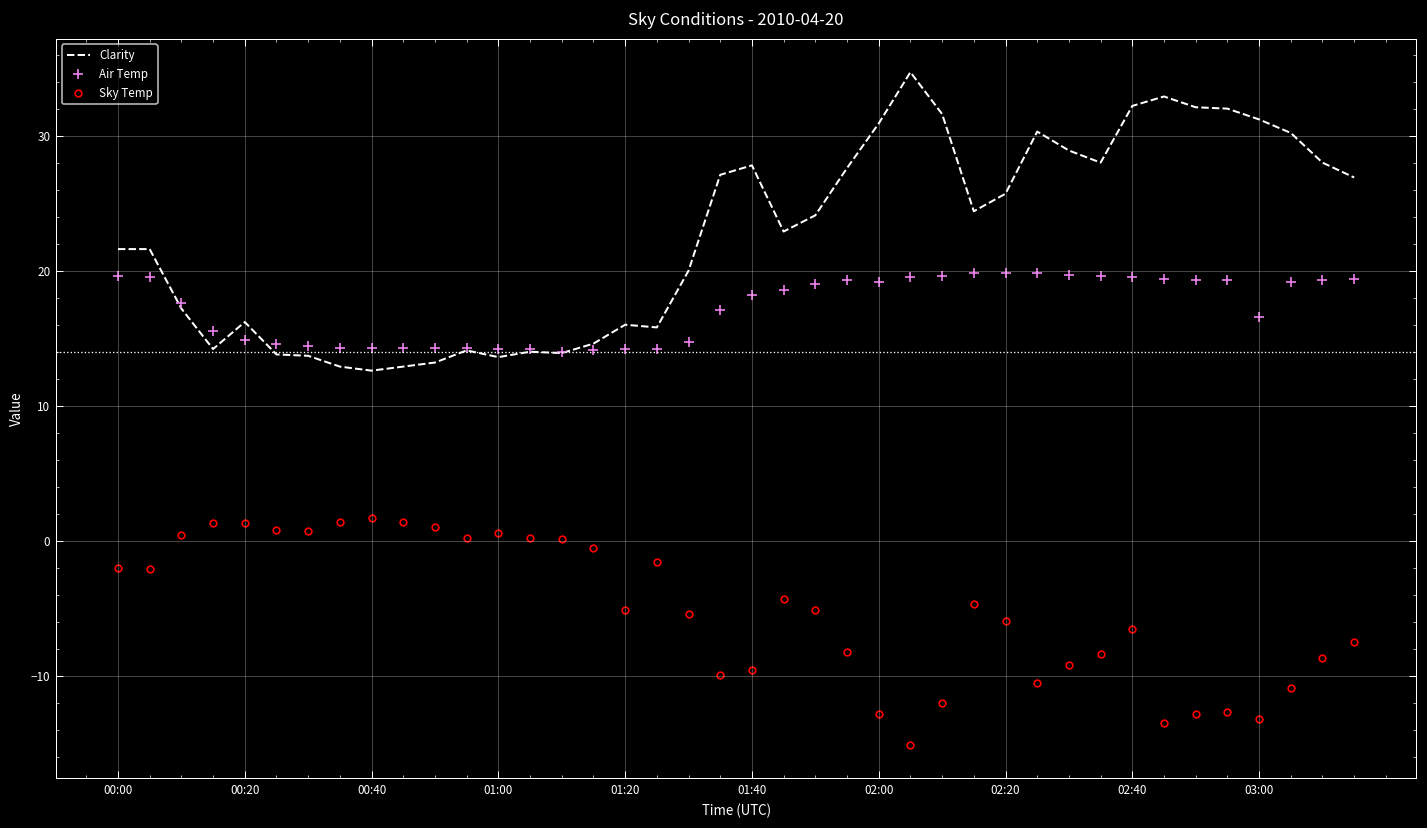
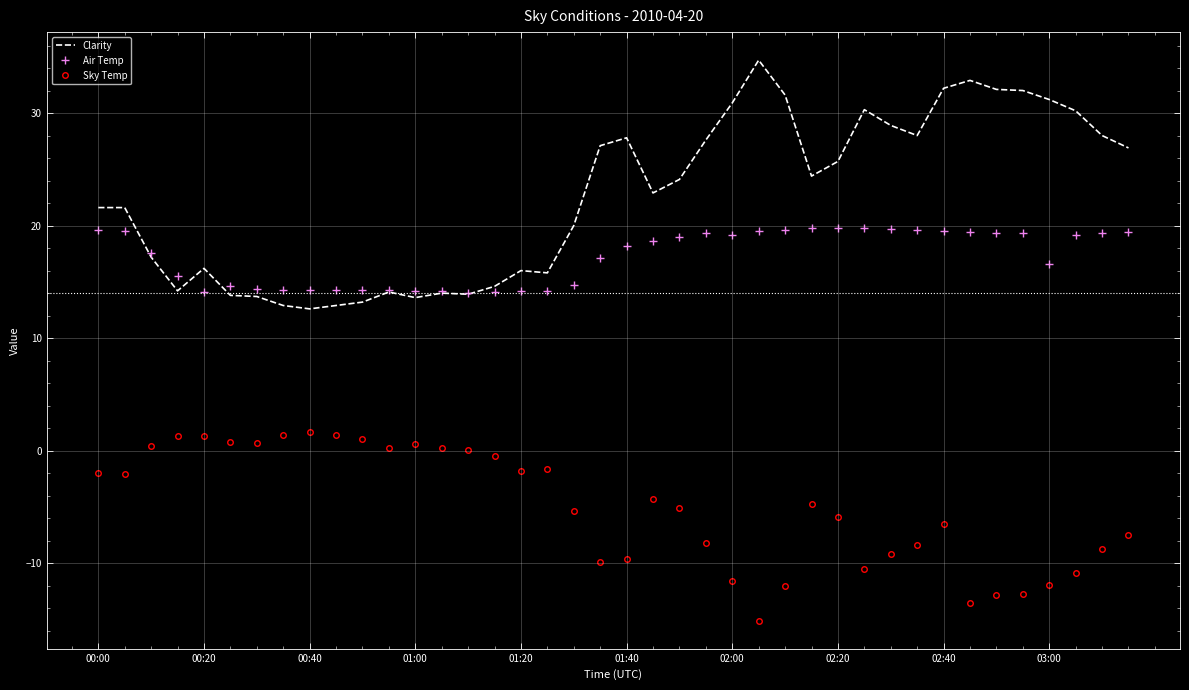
  {
    "Clarity": {
      "00:00": 21.6,
      "00:20": 16.2,
      "00:40": 12.6,
      "01:00": 13.6,
      "01:20": 16.0,
      "01:40": 27.8,
      "02:00": 30.9,
      "02:20": 25.7,
      "02:40": 32.2,
      "03:00": 31.2
    },
    "Air Temp": {
      "00:00": 19.6,
-     "00:20": 14.9,
+     "00:20": 14.1,
      "00:40": 14.3,
      "01:00": 14.2,
      "01:20": 14.2,
      "01:40": 18.2,
      "02:00": 19.2,
      "02:20": 19.8,
      "02:40": 19.5,
      "03:00": 16.6
    },
    "Sky Temp": {
      "00:00": -2.0,
      "00:20": 1.3,
      "00:40": 1.7,
      "01:00": 0.6,
-     "01:20": -5.1,
+     "01:20": -1.8,
      "01:40": -9.6,
-     "02:00": -12.8,
+     "02:00": -11.6,
      "02:20": -5.9,
      "02:40": -6.5,
-     "03:00": -13.2
+     "03:00": -11.9
    }
  }
